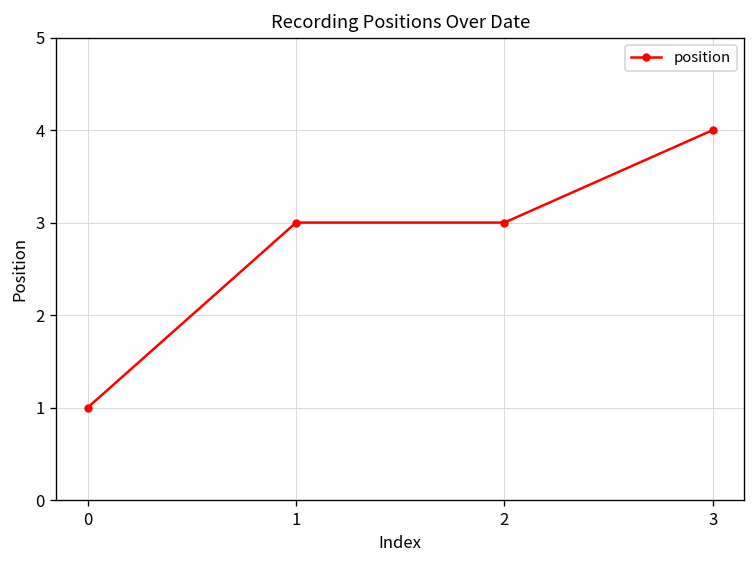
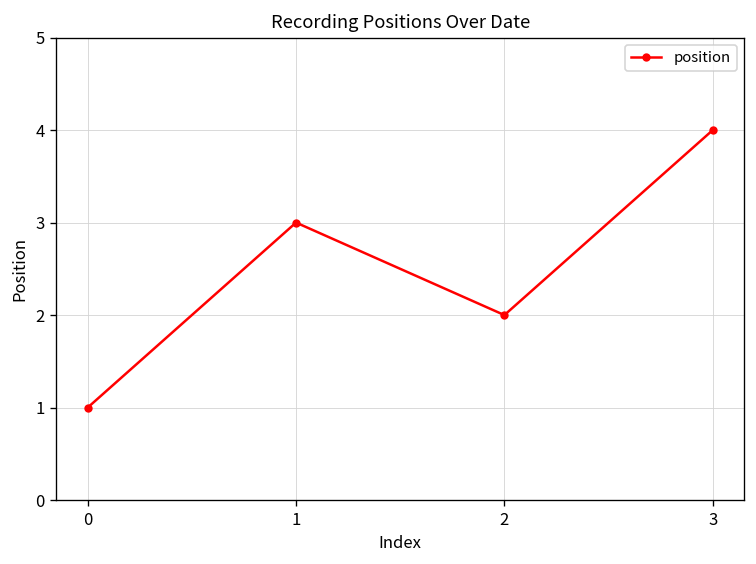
  {
    "0": 1,
    "1": 3,
-   "2": 3,
+   "2": 2,
    "3": 4
  }
